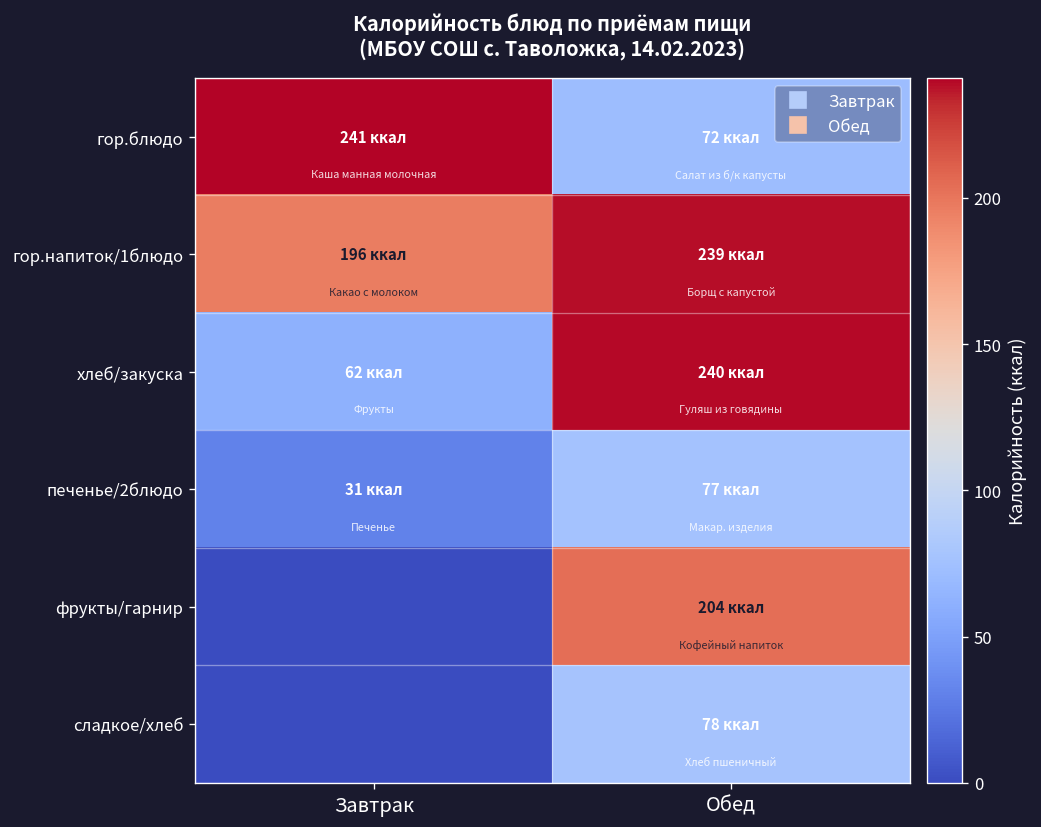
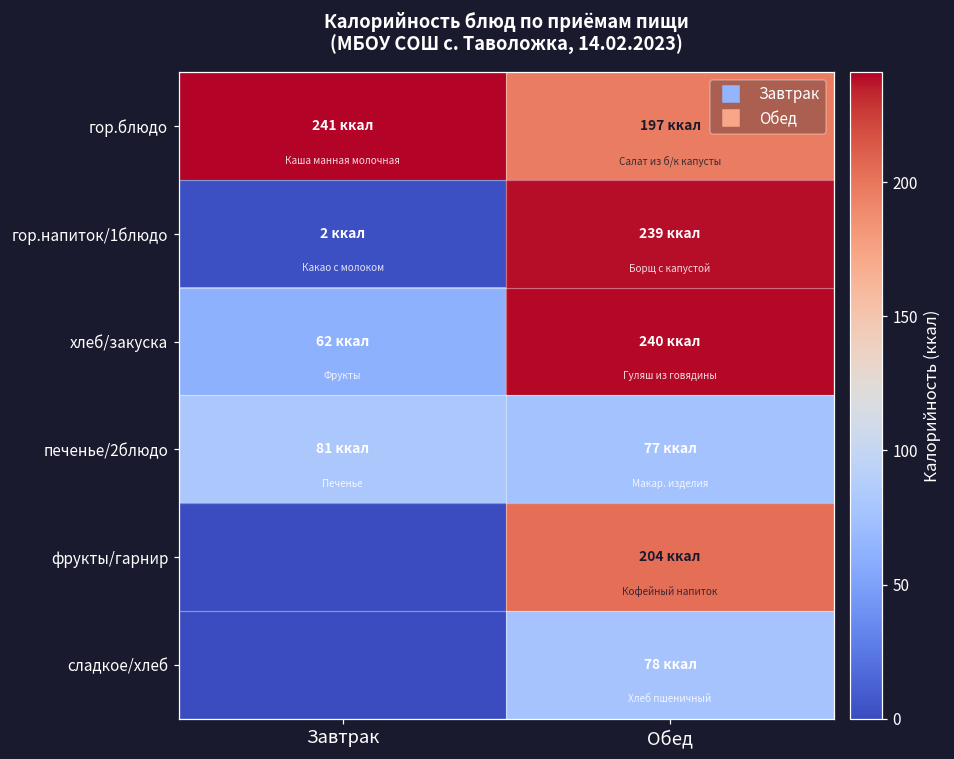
  {
    "гор.блюдо": {
-     "Обед": 72
+     "Обед": 197
    },
    "гор.напиток/1блюдо": {
-     "Завтрак": 196
+     "Завтрак": 2
    },
    "печенье/2блюдо": {
-     "Завтрак": 31
+     "Завтрак": 81
    }
  }
